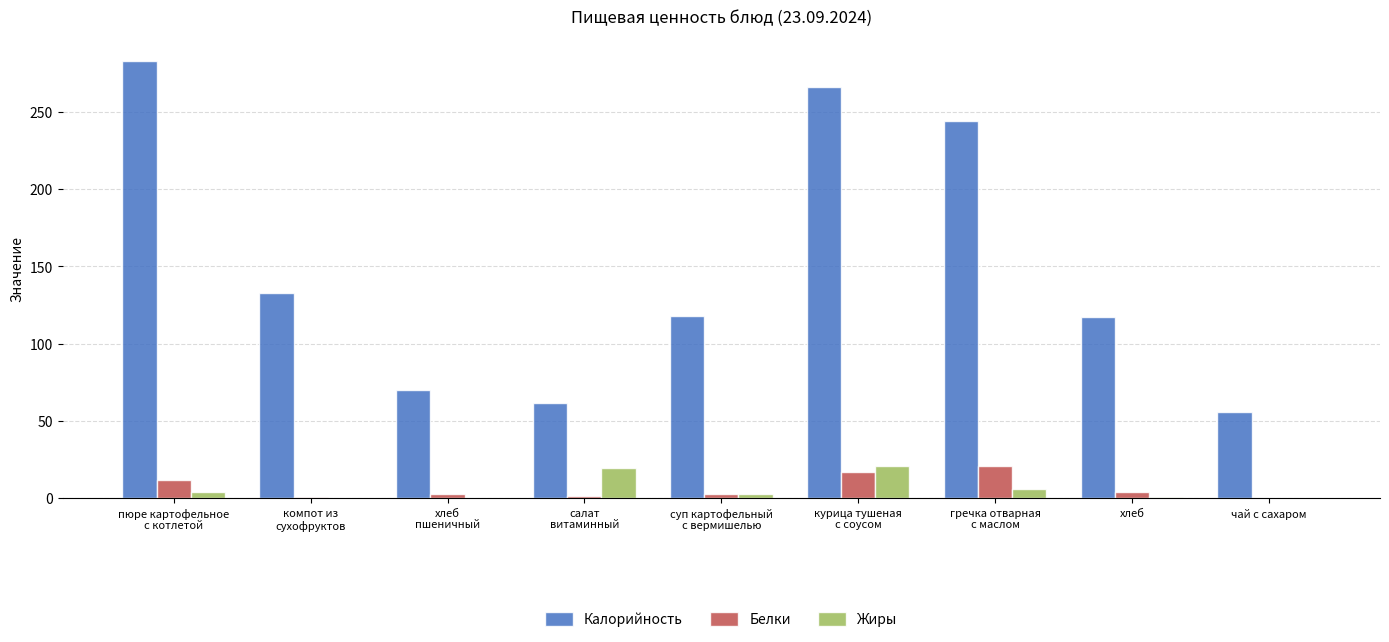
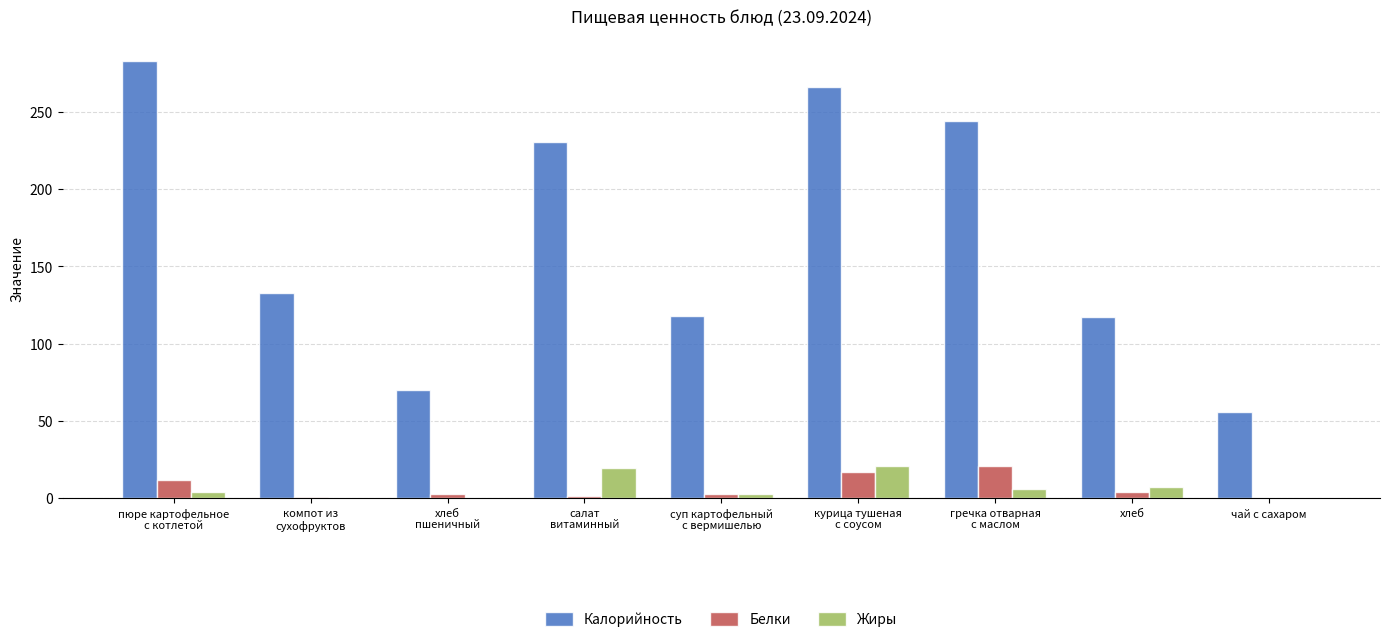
  {
    "Калорийность": {
      "пюре картофельное с котлетой": 283,
      "компот из сухофруктов": 133,
      "хлеб пшеничный": 70,
-     "салат витаминный": 62,
+     "салат витаминный": 231,
      "суп картофельный с вермишелью": 118,
      "курица тушеная с соусом": 266,
      "гречка отварная с маслом": 244,
      "хлеб": 117,
      "чай с сахаром": 56
    },
    "Белки": {
      "пюре картофельное с котлетой": 12,
      "хлеб пшеничный": 2,
      "суп картофельный с вермишелью": 3,
      "курица тушеная с соусом": 17,
      "гречка отварная с маслом": 21,
      "хлеб": 4
    },
    "Жиры": {
      "пюре картофельное с котлетой": 4,
      "салат витаминный": 19,
      "суп картофельный с вермишелью": 3,
      "курица тушеная с соусом": 21,
      "гречка отварная с маслом": 6,
-     "хлеб": 1,
+     "хлеб": 7,
      "чай с сахаром": 0
    }
  }
